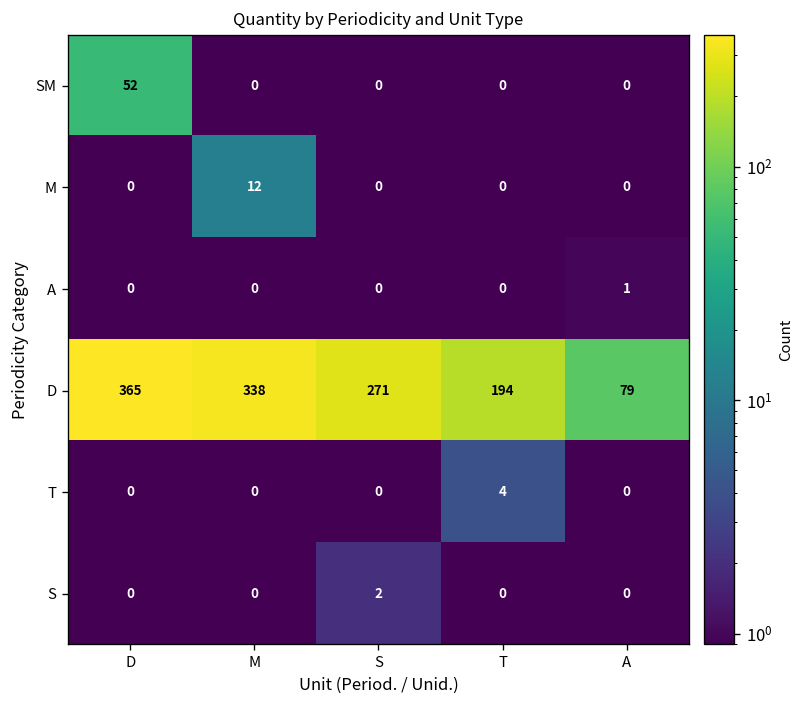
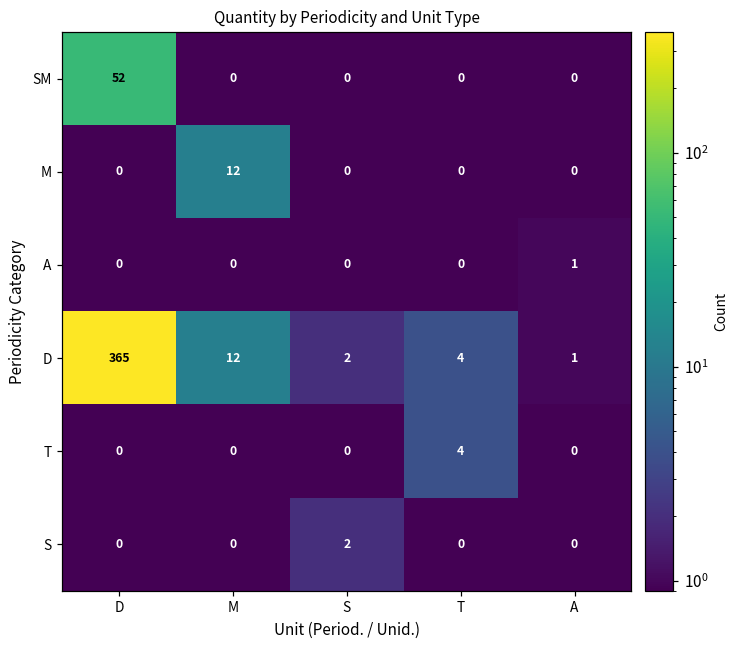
  {
    "SM": {
      "D": 52,
      "M": 0,
      "S": 0,
      "T": 0,
      "A": 0
    },
    "M": {
      "D": 0,
      "M": 12,
      "S": 0,
      "T": 0,
      "A": 0
    },
    "A": {
      "D": 0,
      "M": 0,
      "S": 0,
      "T": 0,
      "A": 1
    },
    "D": {
      "D": 365,
-     "M": 338,
-     "S": 271,
-     "T": 194,
-     "A": 79
+     "M": 12,
+     "S": 2,
+     "T": 4,
+     "A": 1
    },
    "T": {
      "D": 0,
      "M": 0,
      "S": 0,
      "T": 4,
      "A": 0
    },
    "S": {
      "D": 0,
      "M": 0,
      "S": 2,
      "T": 0,
      "A": 0
    }
  }
